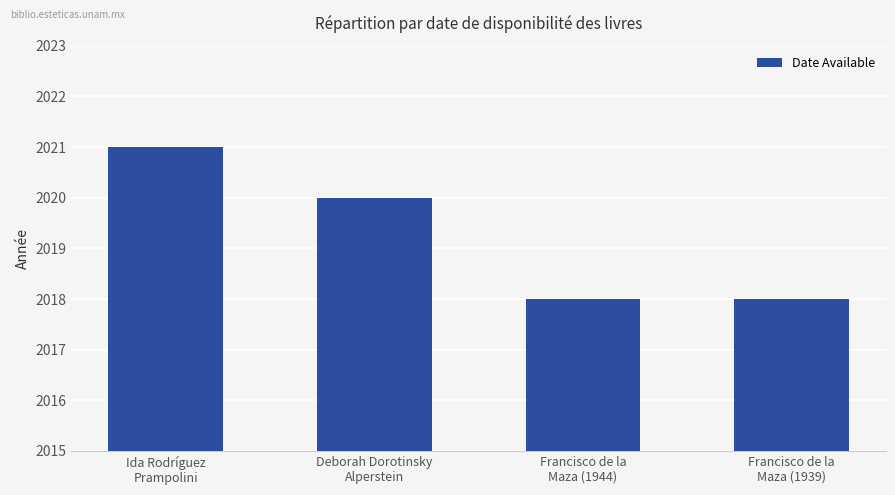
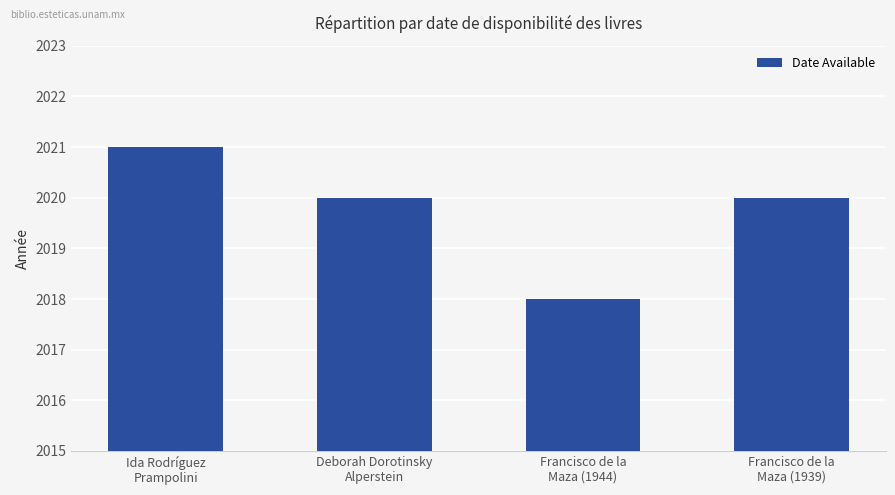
  {
    "Ida Rodríguez Prampolini": 2021,
    "Deborah Dorotinsky Alperstein": 2020,
    "Francisco de la Maza (1944)": 2018,
-   "Francisco de la Maza (1939)": 2018
+   "Francisco de la Maza (1939)": 2020
  }
